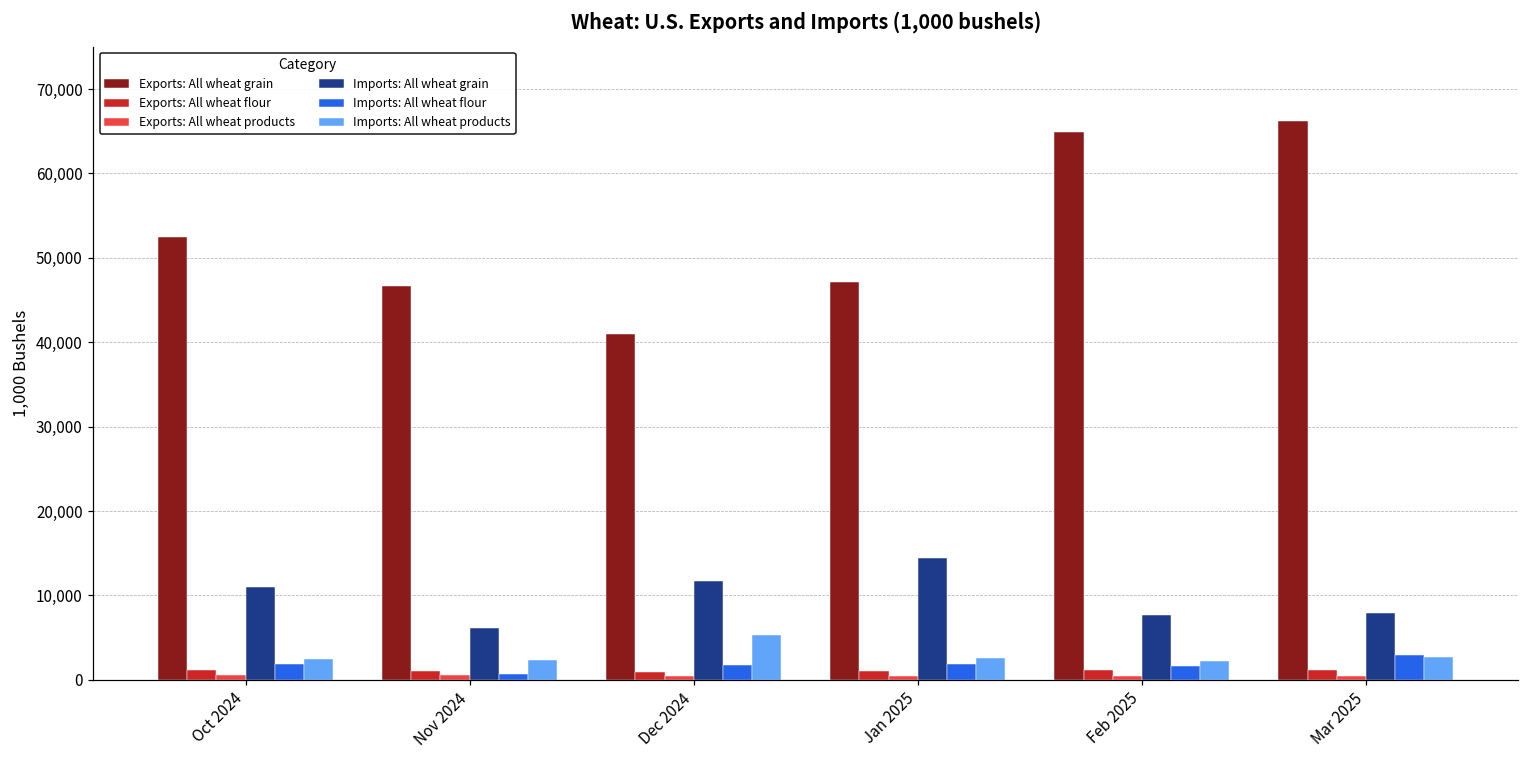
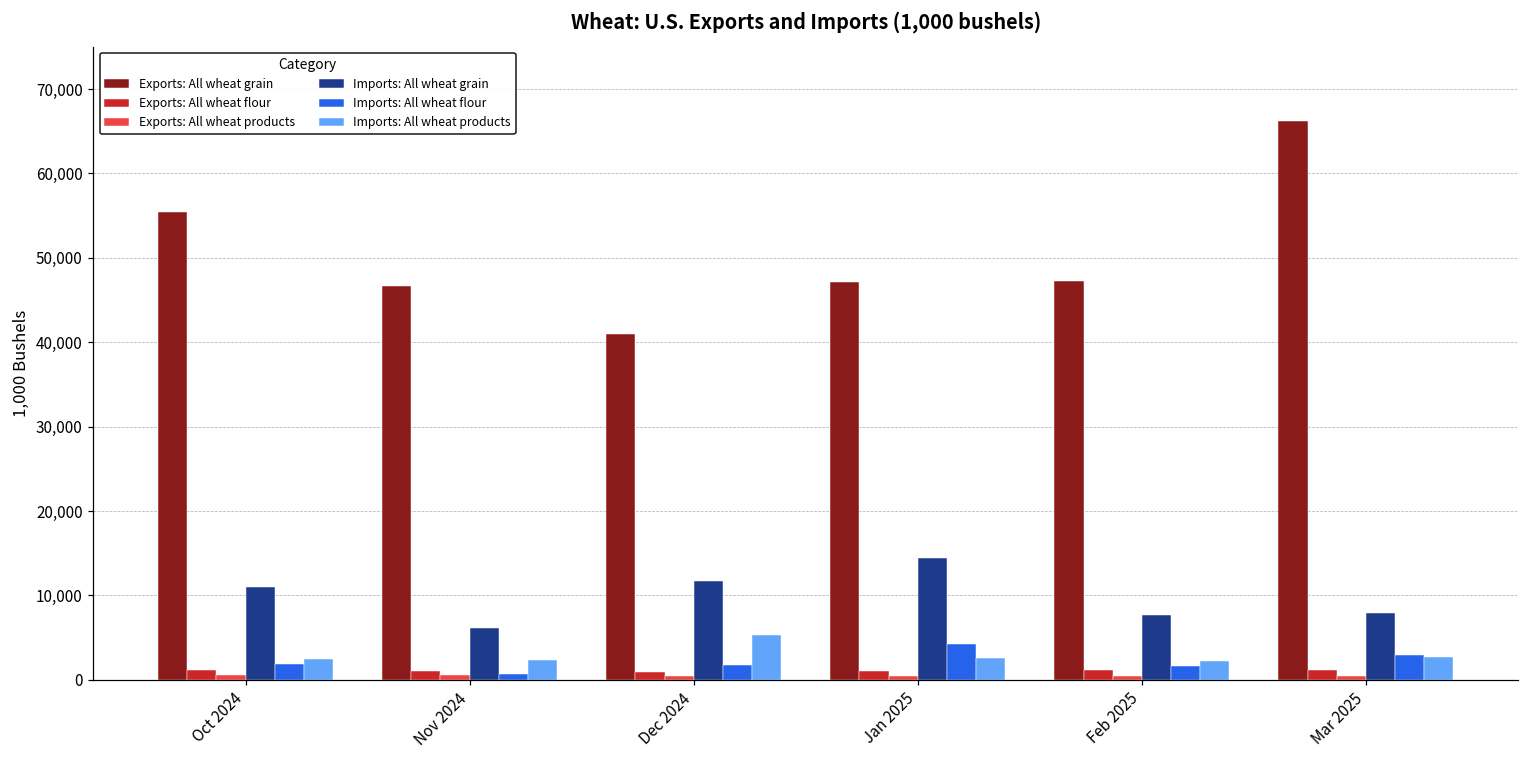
  {
    "Exports: All wheat grain": {
-     "Oct 2024": "52,000",
+     "Oct 2024": "55,000",
      "Nov 2024": "47,000",
      "Dec 2024": "41,000",
      "Jan 2025": "47,000",
-     "Feb 2025": "65,000",
+     "Feb 2025": "47,000",
      "Mar 2025": "66,000"
    },
    "Imports: All wheat grain": {
      "Oct 2024": "11,000",
      "Nov 2024": "6,000",
      "Dec 2024": "12,000",
      "Jan 2025": "14,000",
      "Feb 2025": "8,000",
      "Mar 2025": "8,000"
    },
    "Imports: All wheat flour": {
      "Oct 2024": "2,000",
      "Nov 2024": "1,000",
      "Dec 2024": "2,000",
-     "Jan 2025": "2,000",
+     "Jan 2025": "4,000",
      "Feb 2025": "2,000",
      "Mar 2025": "3,000"
    },
    "Imports: All wheat products": {
      "Oct 2024": "2,000",
      "Nov 2024": "2,000",
      "Dec 2024": "5,000",
      "Jan 2025": "3,000",
      "Feb 2025": "2,000",
      "Mar 2025": "3,000"
    }
  }
